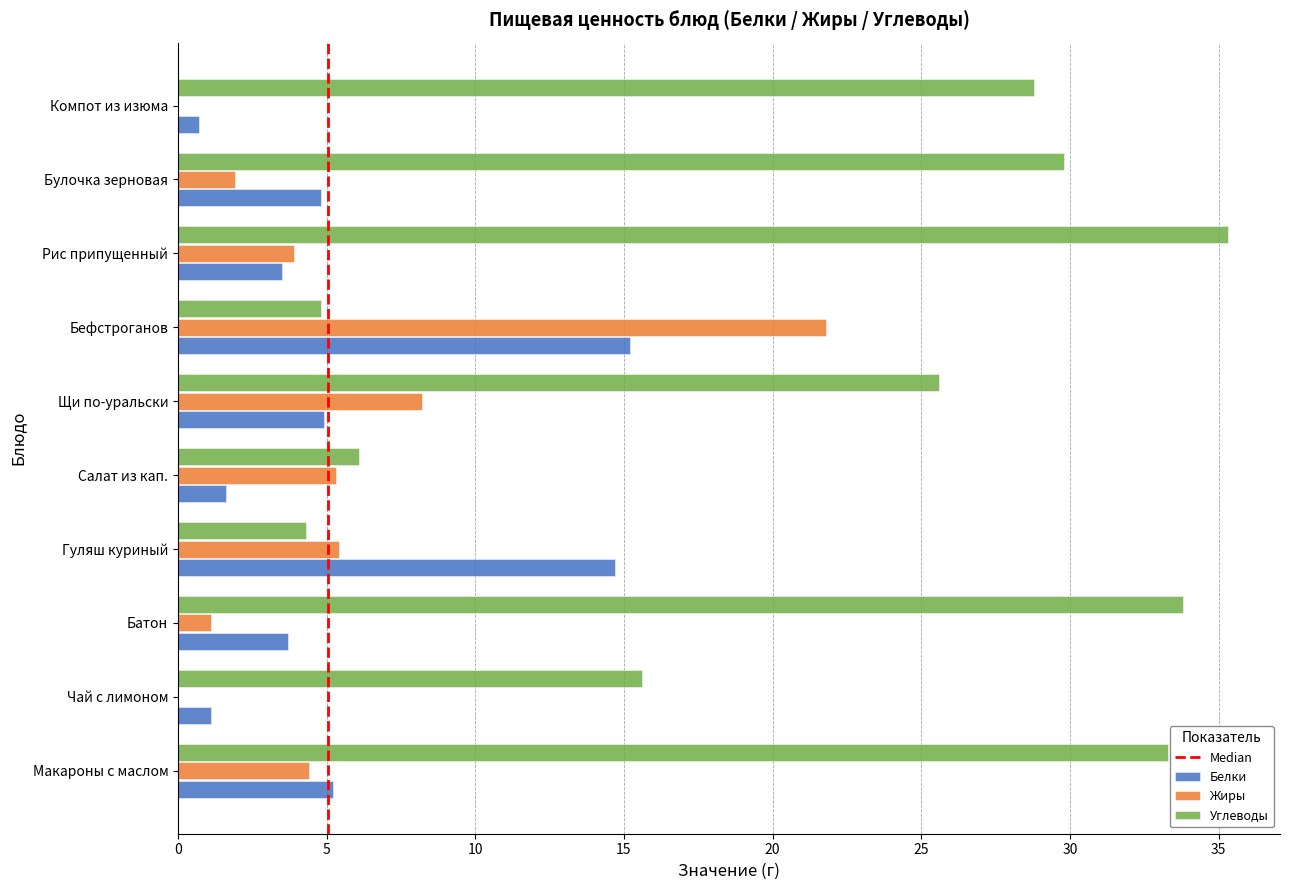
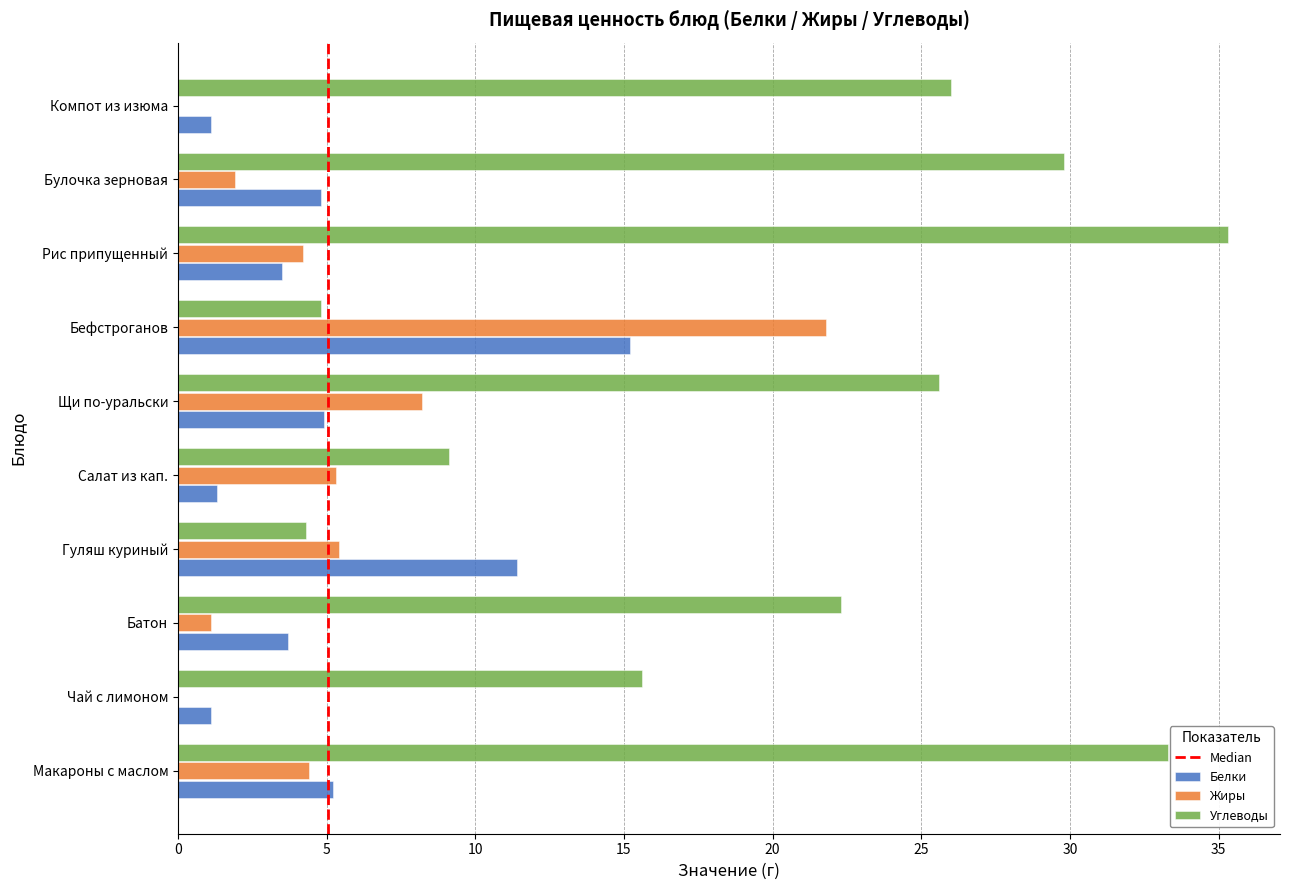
  {
    "Белки": {
-     "Компот из изюма": 0.7,
+     "Компот из изюма": 1.1,
      "Булочка зерновая": 4.8,
      "Рис припущенный": 3.5,
      "Бефстроганов": 15.2,
      "Щи по-уральски": 4.9,
-     "Салат из кап.": 1.6,
-     "Гуляш куриный": 14.7,
+     "Салат из кап.": 1.3,
+     "Гуляш куриный": 11.4,
      "Батон": 3.7,
      "Чай с лимоном": 1.1,
      "Макароны с маслом": 5.2
    },
    "Жиры": {
      "Компот из изюма": 0.0,
      "Булочка зерновая": 1.9,
-     "Рис припущенный": 3.9,
+     "Рис припущенный": 4.2,
      "Бефстроганов": 21.8,
      "Щи по-уральски": 8.2,
      "Салат из кап.": 5.3,
      "Гуляш куриный": 5.4,
      "Батон": 1.1,
      "Чай с лимоном": 0.0,
      "Макароны с маслом": 4.4
    },
    "Углеводы": {
-     "Компот из изюма": 28.8,
+     "Компот из изюма": 26.0,
      "Булочка зерновая": 29.8,
      "Рис припущенный": 35.3,
      "Бефстроганов": 4.8,
      "Щи по-уральски": 25.6,
-     "Салат из кап.": 6.1,
+     "Салат из кап.": 9.1,
      "Гуляш куриный": 4.3,
-     "Батон": 33.8,
+     "Батон": 22.3,
      "Чай с лимоном": 15.6,
      "Макароны с маслом": 33.3
    }
  }
